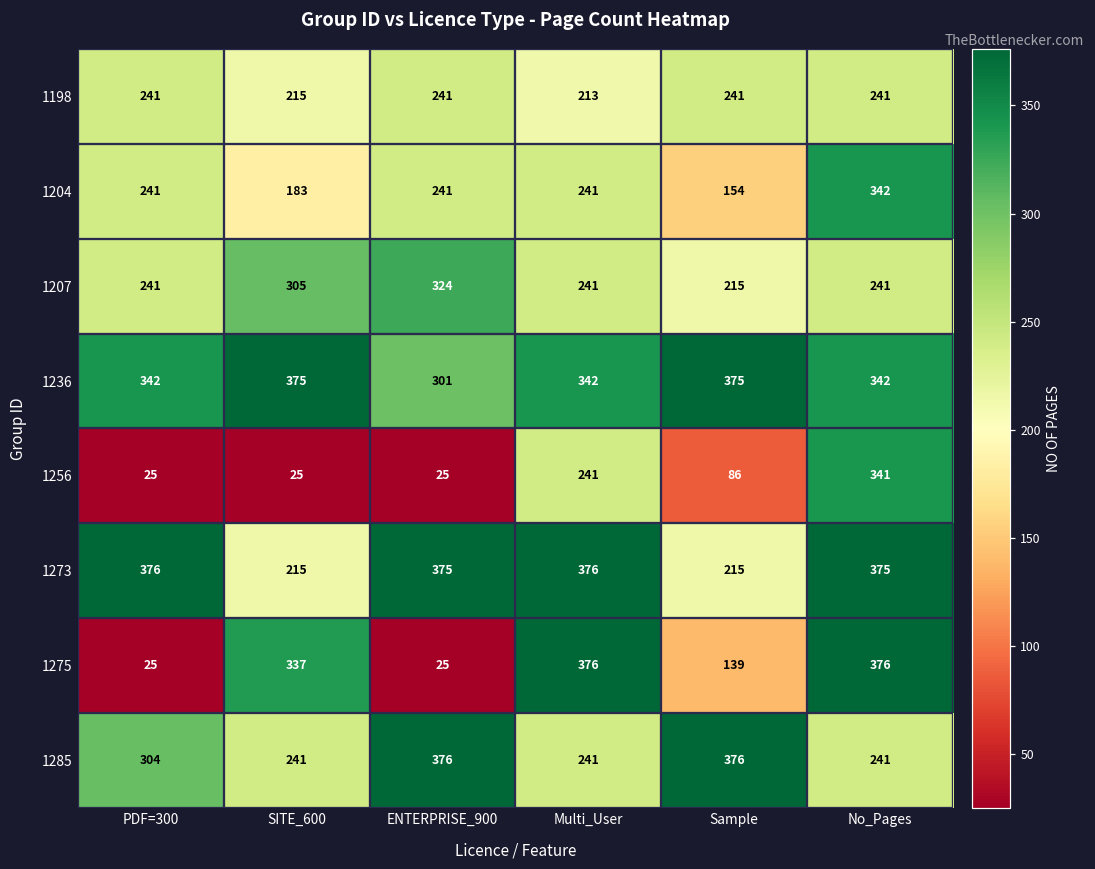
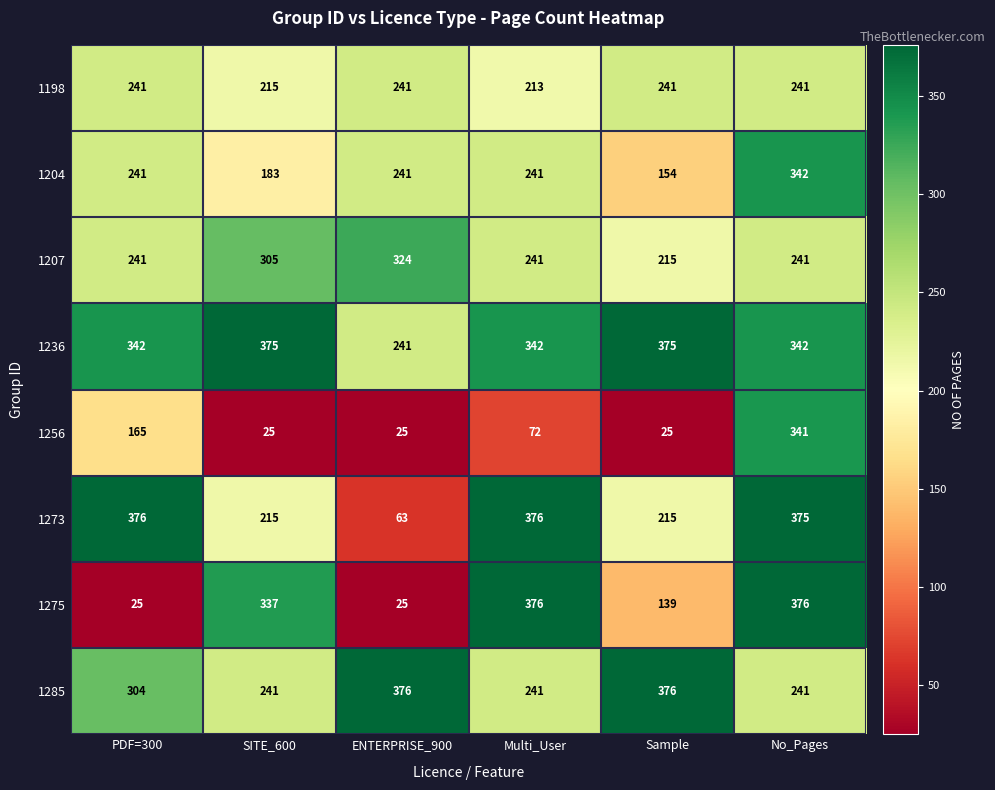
  {
    "1198": {
      "PDF=300": 241,
      "SITE_600": 215,
      "ENTERPRISE_900": 241,
      "Multi_User": 213,
      "Sample": 241,
      "No_Pages": 241
    },
    "1204": {
      "PDF=300": 241,
      "SITE_600": 183,
      "ENTERPRISE_900": 241,
      "Multi_User": 241,
      "Sample": 154,
      "No_Pages": 342
    },
    "1207": {
      "PDF=300": 241,
      "SITE_600": 305,
      "ENTERPRISE_900": 324,
      "Multi_User": 241,
      "Sample": 215,
      "No_Pages": 241
    },
    "1236": {
      "PDF=300": 342,
      "SITE_600": 375,
-     "ENTERPRISE_900": 301,
+     "ENTERPRISE_900": 241,
      "Multi_User": 342,
      "Sample": 375,
      "No_Pages": 342
    },
    "1256": {
-     "PDF=300": 25,
+     "PDF=300": 165,
      "SITE_600": 25,
      "ENTERPRISE_900": 25,
-     "Multi_User": 241,
-     "Sample": 86,
+     "Multi_User": 72,
+     "Sample": 25,
      "No_Pages": 341
    },
    "1273": {
      "PDF=300": 376,
      "SITE_600": 215,
-     "ENTERPRISE_900": 375,
+     "ENTERPRISE_900": 63,
      "Multi_User": 376,
      "Sample": 215,
      "No_Pages": 375
    },
    "1275": {
      "PDF=300": 25,
      "SITE_600": 337,
      "ENTERPRISE_900": 25,
      "Multi_User": 376,
      "Sample": 139,
      "No_Pages": 376
    },
    "1285": {
      "PDF=300": 304,
      "SITE_600": 241,
      "ENTERPRISE_900": 376,
      "Multi_User": 241,
      "Sample": 376,
      "No_Pages": 241
    }
  }
